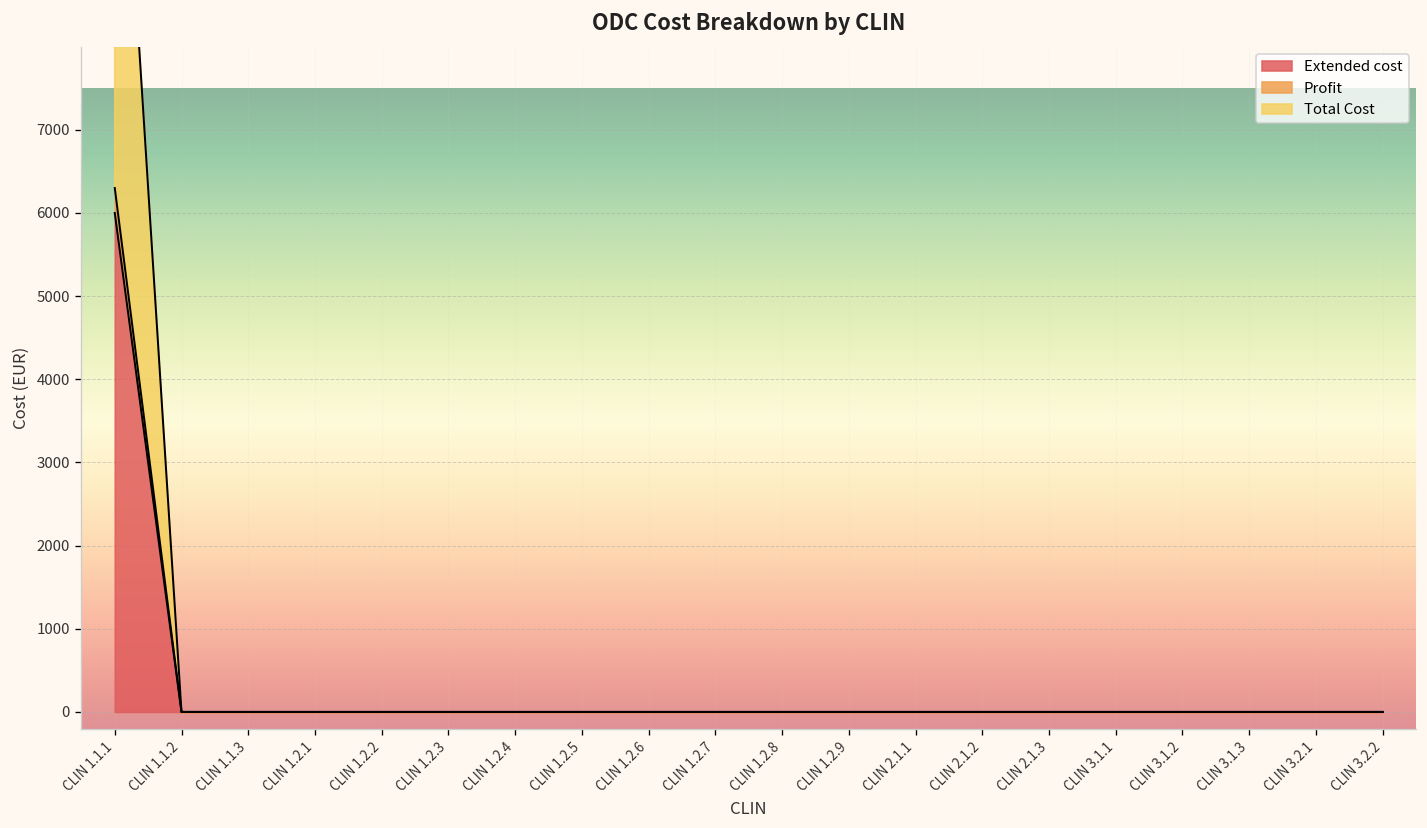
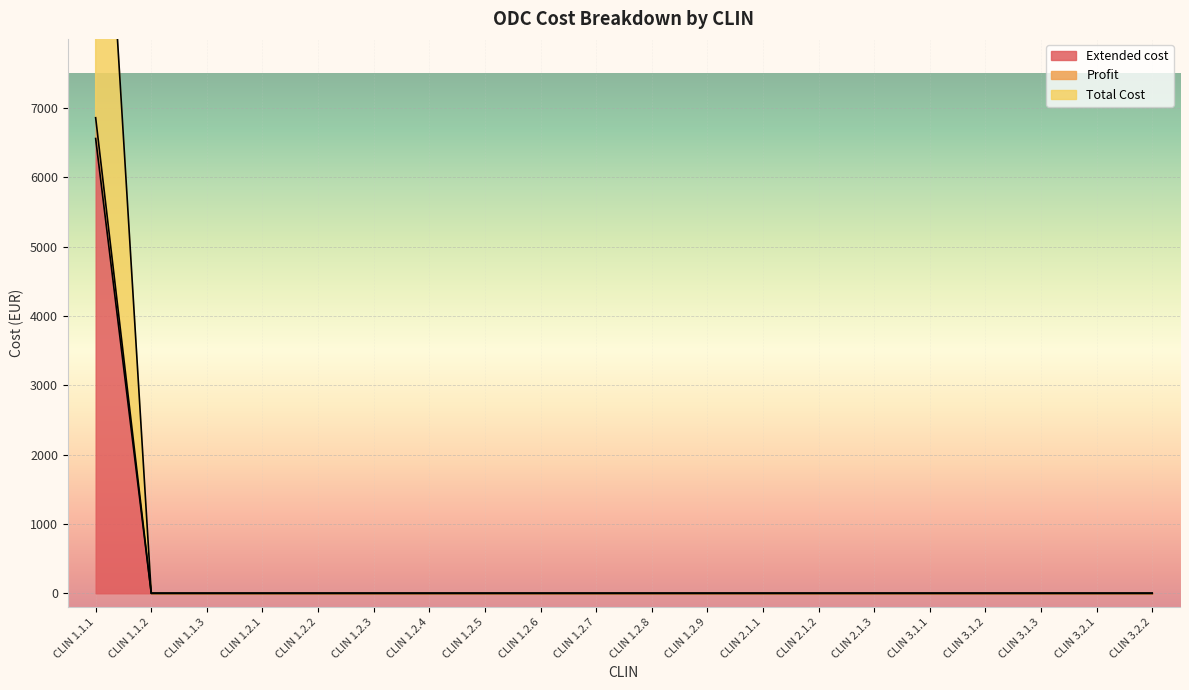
  {
    "Extended cost": {
-     "CLIN 1.1.1": 6000
+     "CLIN 1.1.1": 6600
    }
  }
